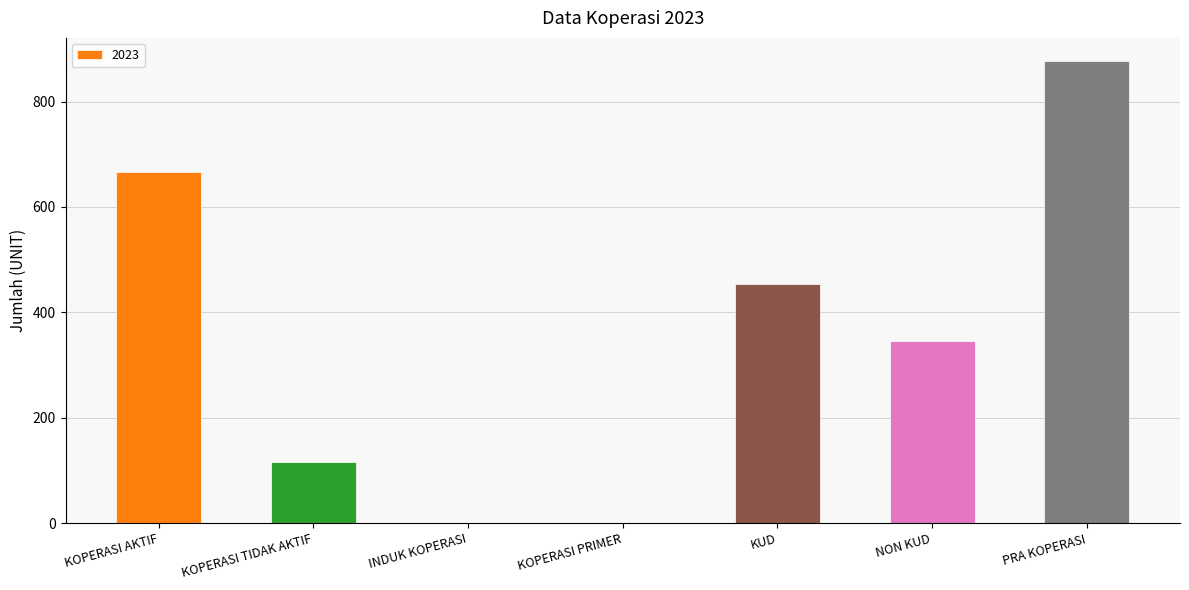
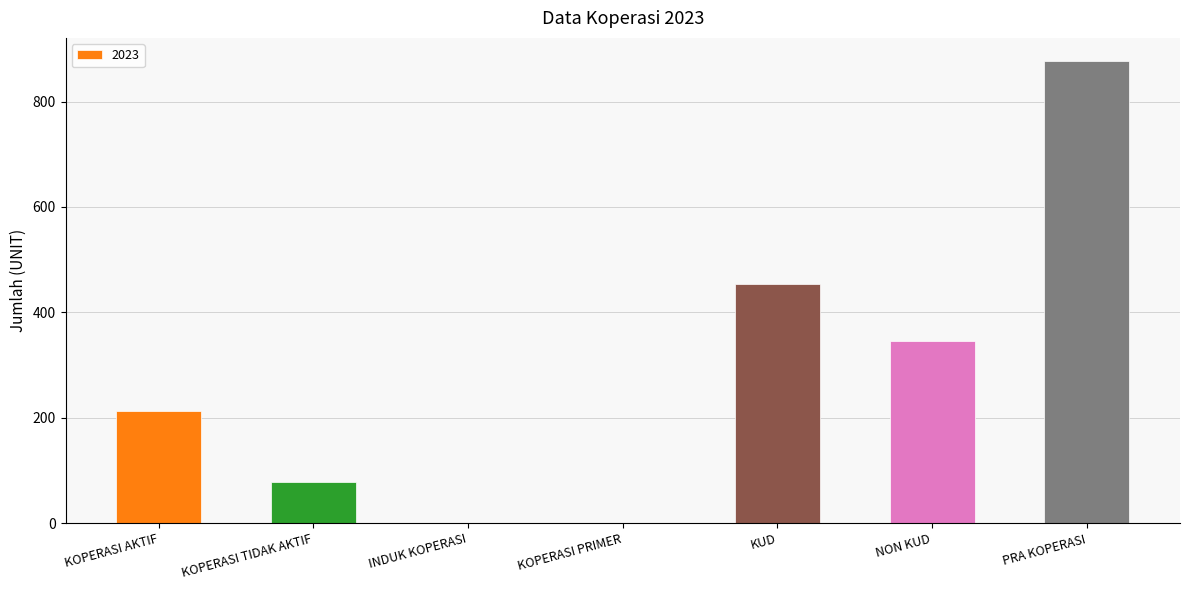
  {
-   "KOPERASI AKTIF": 670,
-   "KOPERASI TIDAK AKTIF": 120,
+   "KOPERASI AKTIF": 210,
+   "KOPERASI TIDAK AKTIF": 80,
    "INDUK KOPERASI": 0,
    "KOPERASI PRIMER": 0,
    "KUD": 450,
    "NON KUD": 350,
    "PRA KOPERASI": 880
  }
